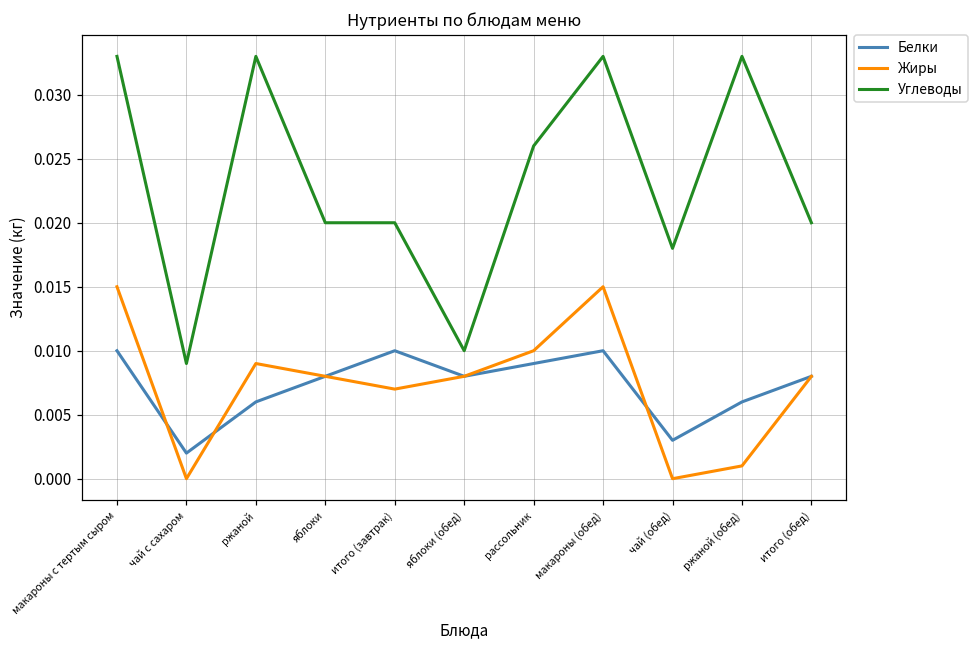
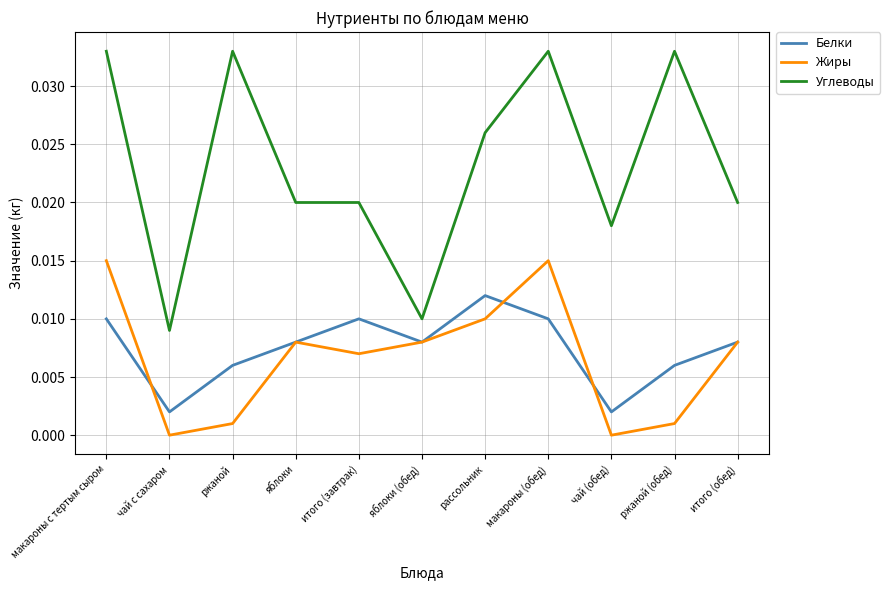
  {
    "Белки": {
      "макароны с тертым сыром": 0.010,
      "чай с сахаром": 0.002,
      "ржаной": 0.006,
      "итого (завтрак)": 0.010,
-     "рассольник": 0.009,
+     "рассольник": 0.012,
      "макароны (обед)": 0.010,
-     "чай (обед)": 0.003,
+     "чай (обед)": 0.002,
      "ржаной (обед)": 0.006
    },
    "Жиры": {
      "макароны с тертым сыром": 0.015,
      "чай с сахаром": 0.000,
-     "ржаной": 0.009,
+     "ржаной": 0.001,
      "итого (завтрак)": 0.007,
      "рассольник": 0.010,
      "макароны (обед)": 0.015,
      "чай (обед)": 0.000,
      "ржаной (обед)": 0.001
    },
    "Углеводы": {
      "макароны с тертым сыром": 0.033,
      "чай с сахаром": 0.009,
      "ржаной": 0.033,
      "яблоки": 0.020,
      "итого (завтрак)": 0.020,
      "яблоки (обед)": 0.010,
      "рассольник": 0.026,
      "макароны (обед)": 0.033,
      "чай (обед)": 0.018,
      "ржаной (обед)": 0.033,
      "итого (обед)": 0.020
    }
  }
